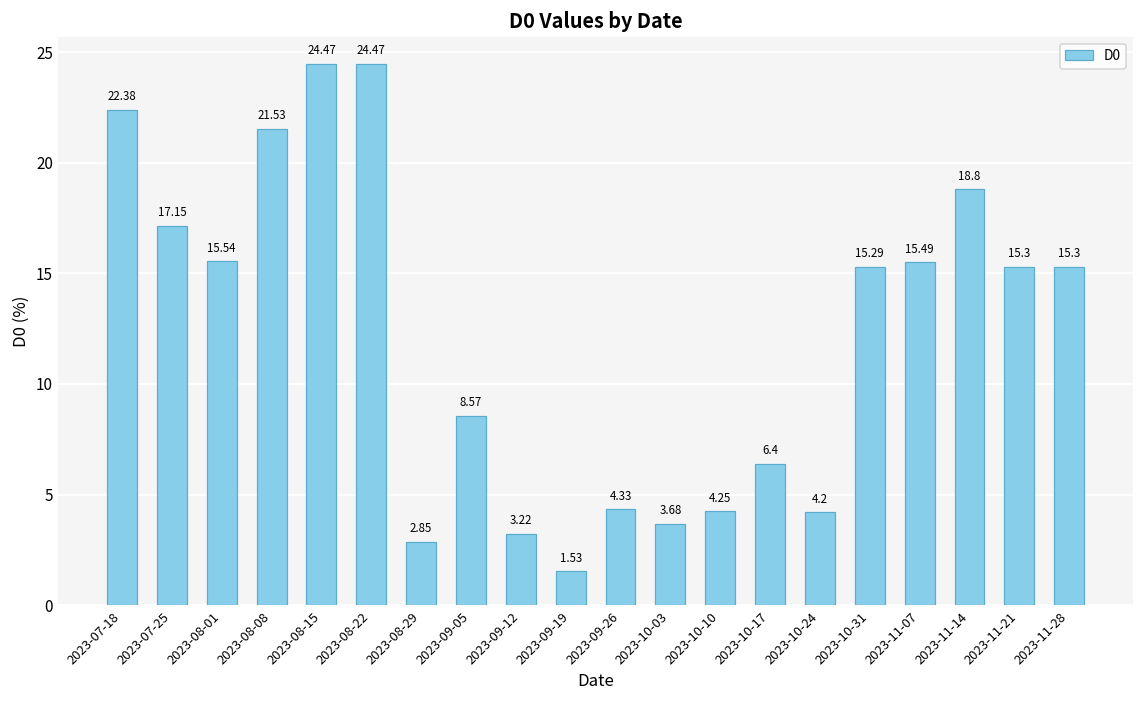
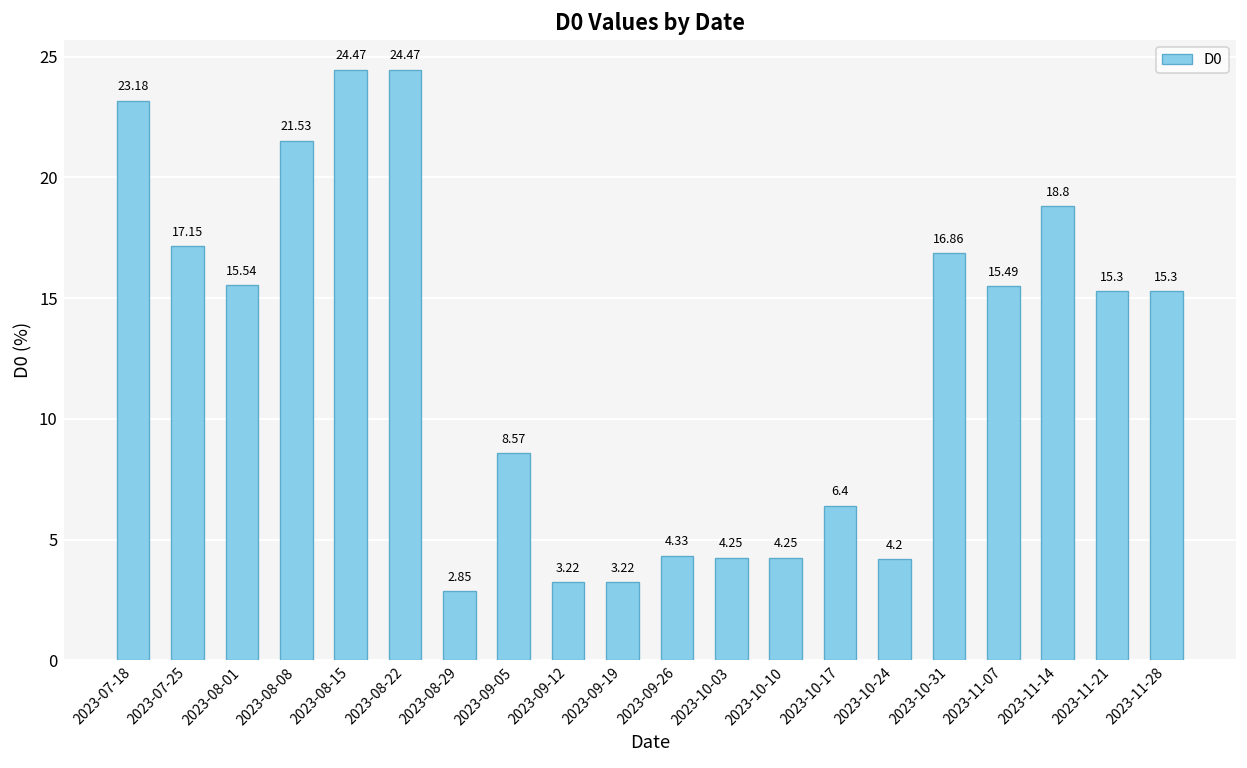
  {
-   "2023-07-18": 22.38,
+   "2023-07-18": 23.18,
    "2023-07-25": 17.15,
    "2023-08-01": 15.54,
    "2023-08-08": 21.53,
    "2023-08-15": 24.47,
    "2023-08-22": 24.47,
    "2023-08-29": 2.85,
    "2023-09-05": 8.57,
    "2023-09-12": 3.22,
-   "2023-09-19": 1.53,
+   "2023-09-19": 3.22,
    "2023-09-26": 4.33,
-   "2023-10-03": 3.68,
+   "2023-10-03": 4.25,
    "2023-10-10": 4.25,
    "2023-10-17": 6.4,
    "2023-10-24": 4.2,
-   "2023-10-31": 15.29,
+   "2023-10-31": 16.86,
    "2023-11-07": 15.49,
    "2023-11-14": 18.8,
    "2023-11-21": 15.3,
    "2023-11-28": 15.3
  }
